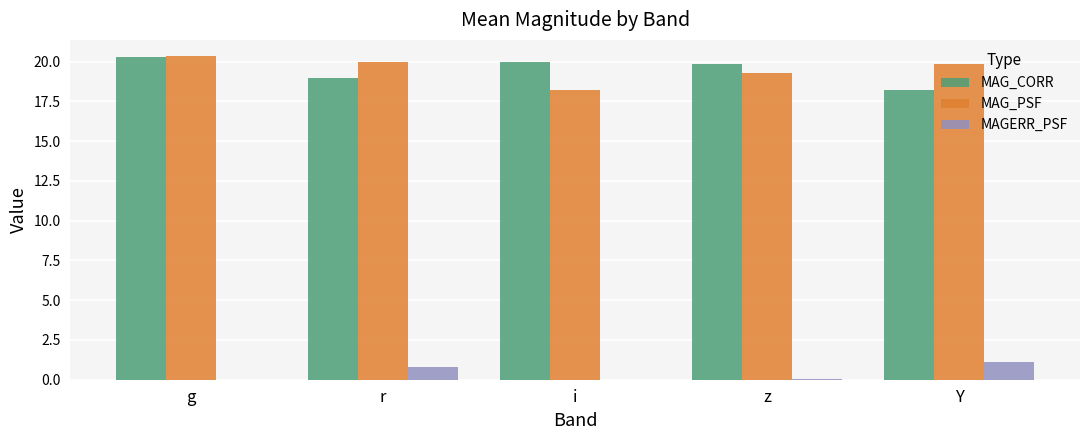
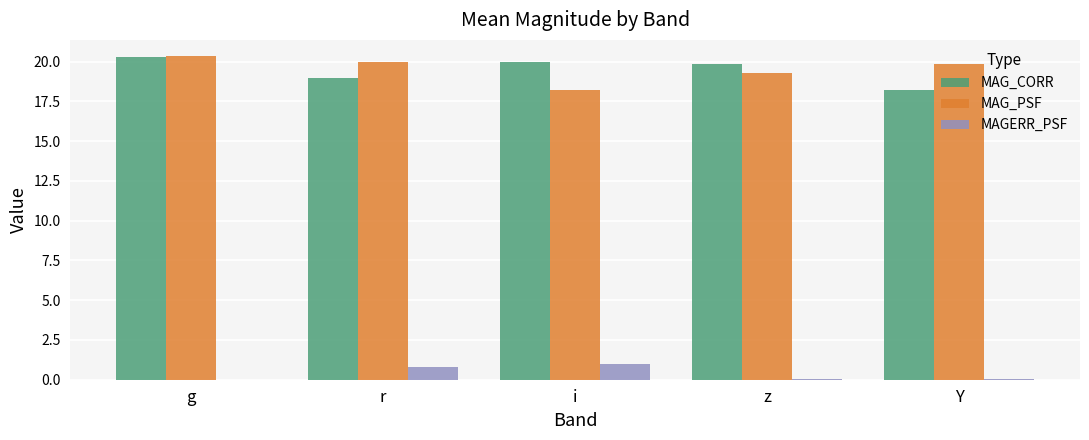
  {
    "MAG_CORR": {
      "g": 20.3,
      "r": 19.0,
      "i": 20.0,
      "z": 19.8,
      "Y": 18.2
    },
    "MAG_PSF": {
      "g": 20.3,
      "r": 19.9,
      "i": 18.2,
      "z": 19.3,
      "Y": 19.9
    },
    "MAGERR_PSF": {
      "r": 0.8,
-     "i": 0.0,
-     "Y": 1.1
+     "i": 1.0,
+     "Y": 0.0
    }
  }
